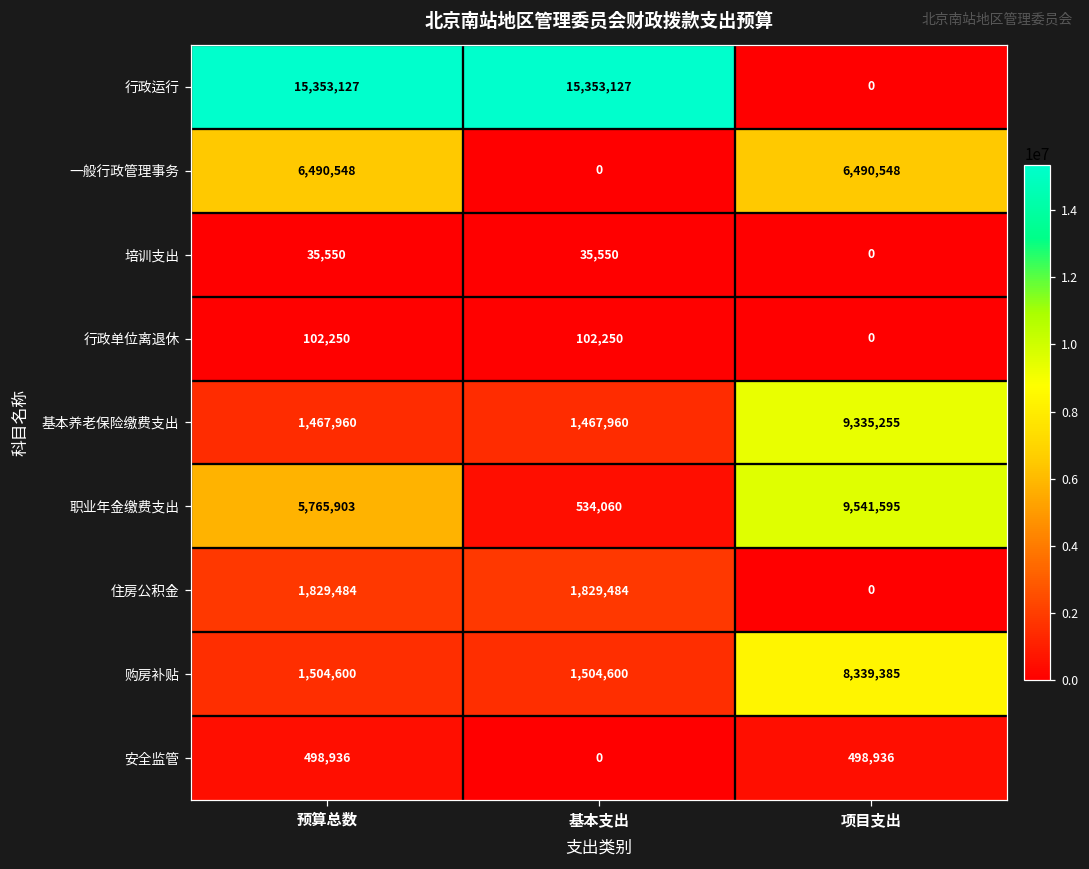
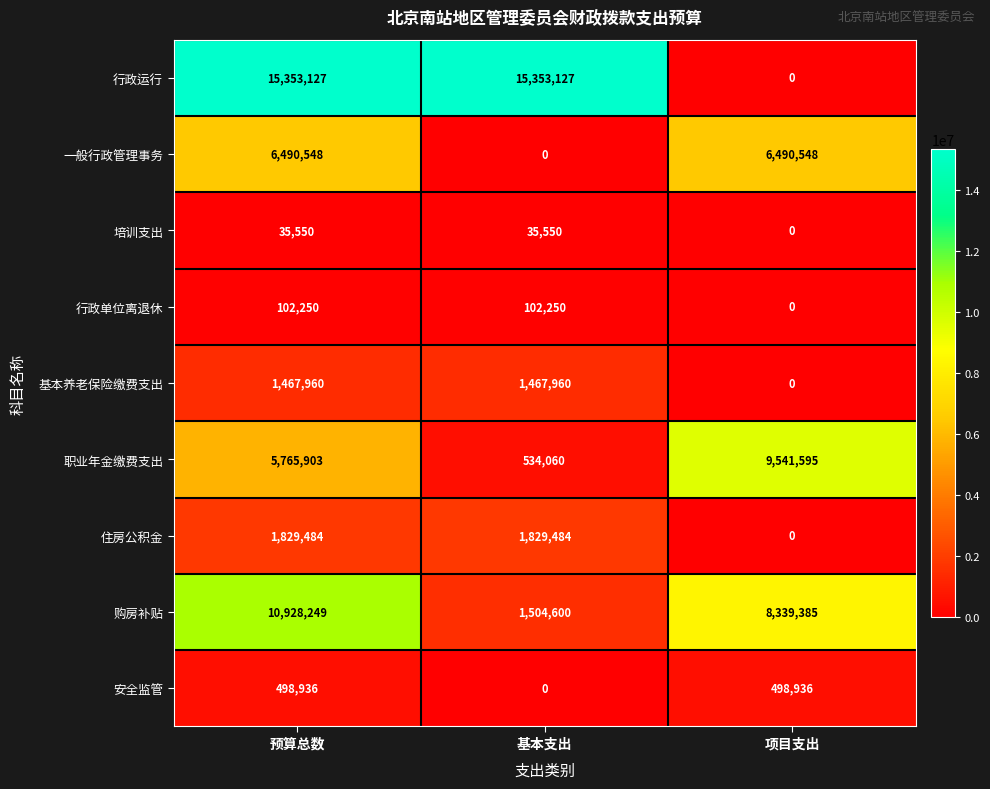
  {
    "行政运行": {
      "预算总数": "15,353,127",
      "基本支出": "15,353,127",
      "项目支出": "0"
    },
    "一般行政管理事务": {
      "预算总数": "6,490,548",
      "基本支出": "0",
      "项目支出": "6,490,548"
    },
    "培训支出": {
      "预算总数": "35,550",
      "基本支出": "35,550",
      "项目支出": "0"
    },
    "行政单位离退休": {
      "预算总数": "102,250",
      "基本支出": "102,250",
      "项目支出": "0"
    },
    "基本养老保险缴费支出": {
      "预算总数": "1,467,960",
      "基本支出": "1,467,960",
-     "项目支出": "9,335,255"
+     "项目支出": "0"
    },
    "职业年金缴费支出": {
      "预算总数": "5,765,903",
      "基本支出": "534,060",
      "项目支出": "9,541,595"
    },
    "住房公积金": {
      "预算总数": "1,829,484",
      "基本支出": "1,829,484",
      "项目支出": "0"
    },
    "购房补贴": {
-     "预算总数": "1,504,600",
+     "预算总数": "10,928,249",
      "基本支出": "1,504,600",
      "项目支出": "8,339,385"
    },
    "安全监管": {
      "预算总数": "498,936",
      "基本支出": "0",
      "项目支出": "498,936"
    }
  }
